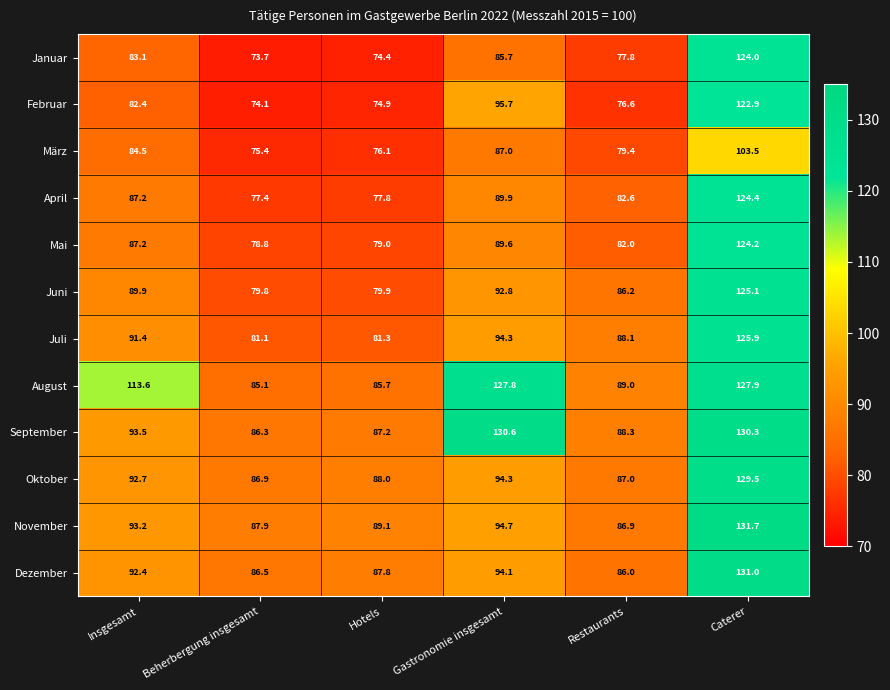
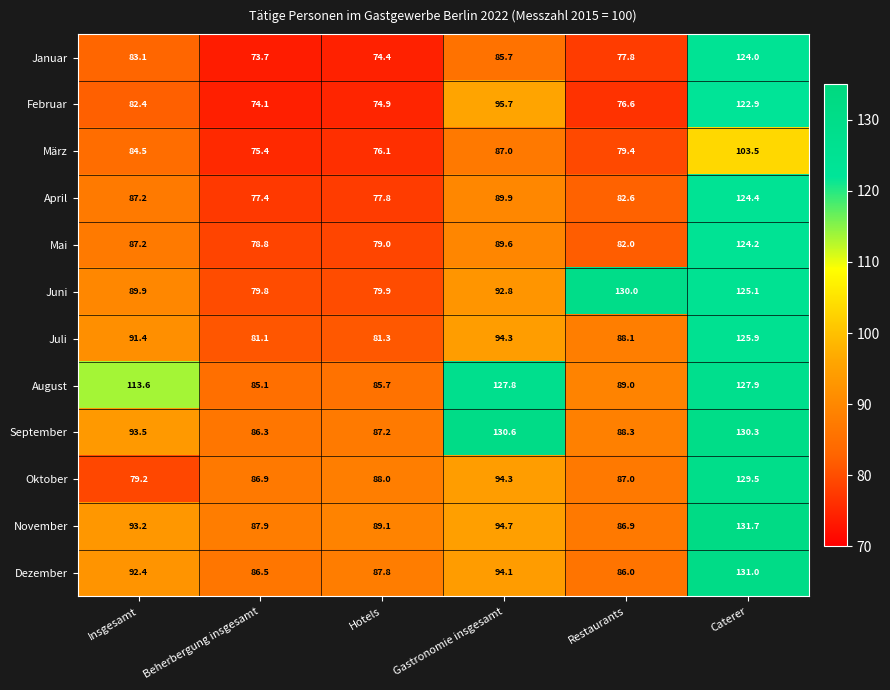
  {
    "Januar": {
      "Insgesamt": 83.1,
      "Beherbergung insgesamt": 73.7,
      "Hotels": 74.4,
      "Gastronomie insgesamt": 85.7,
      "Restaurants": 77.8,
      "Caterer": 124.0
    },
    "Februar": {
      "Insgesamt": 82.4,
      "Beherbergung insgesamt": 74.1,
      "Hotels": 74.9,
      "Gastronomie insgesamt": 95.7,
      "Restaurants": 76.6,
      "Caterer": 122.9
    },
    "März": {
      "Insgesamt": 84.5,
      "Beherbergung insgesamt": 75.4,
      "Hotels": 76.1,
      "Gastronomie insgesamt": 87.0,
      "Restaurants": 79.4,
      "Caterer": 103.5
    },
    "April": {
      "Insgesamt": 87.2,
      "Beherbergung insgesamt": 77.4,
      "Hotels": 77.8,
      "Gastronomie insgesamt": 89.9,
      "Restaurants": 82.6,
      "Caterer": 124.4
    },
    "Mai": {
      "Insgesamt": 87.2,
      "Beherbergung insgesamt": 78.8,
      "Hotels": 79.0,
      "Gastronomie insgesamt": 89.6,
      "Restaurants": 82.0,
      "Caterer": 124.2
    },
    "Juni": {
      "Insgesamt": 89.9,
      "Beherbergung insgesamt": 79.8,
      "Hotels": 79.9,
      "Gastronomie insgesamt": 92.8,
-     "Restaurants": 86.2,
+     "Restaurants": 130.0,
      "Caterer": 125.1
    },
    "Juli": {
      "Insgesamt": 91.4,
      "Beherbergung insgesamt": 81.1,
      "Hotels": 81.3,
      "Gastronomie insgesamt": 94.3,
      "Restaurants": 88.1,
      "Caterer": 125.9
    },
    "August": {
      "Insgesamt": 113.6,
      "Beherbergung insgesamt": 85.1,
      "Hotels": 85.7,
      "Gastronomie insgesamt": 127.8,
      "Restaurants": 89.0,
      "Caterer": 127.9
    },
    "September": {
      "Insgesamt": 93.5,
      "Beherbergung insgesamt": 86.3,
      "Hotels": 87.2,
      "Gastronomie insgesamt": 130.6,
      "Restaurants": 88.3,
      "Caterer": 130.3
    },
    "Oktober": {
-     "Insgesamt": 92.7,
+     "Insgesamt": 79.2,
      "Beherbergung insgesamt": 86.9,
      "Hotels": 88.0,
      "Gastronomie insgesamt": 94.3,
      "Restaurants": 87.0,
      "Caterer": 129.5
    },
    "November": {
      "Insgesamt": 93.2,
      "Beherbergung insgesamt": 87.9,
      "Hotels": 89.1,
      "Gastronomie insgesamt": 94.7,
      "Restaurants": 86.9,
      "Caterer": 131.7
    },
    "Dezember": {
      "Insgesamt": 92.4,
      "Beherbergung insgesamt": 86.5,
      "Hotels": 87.8,
      "Gastronomie insgesamt": 94.1,
      "Restaurants": 86.0,
      "Caterer": 131.0
    }
  }
